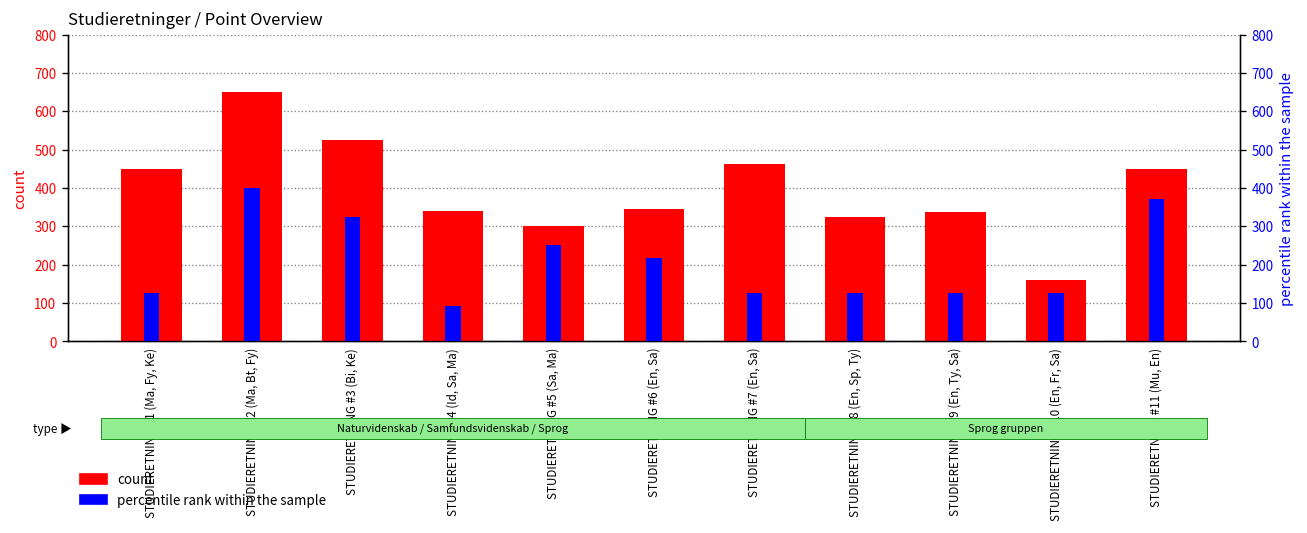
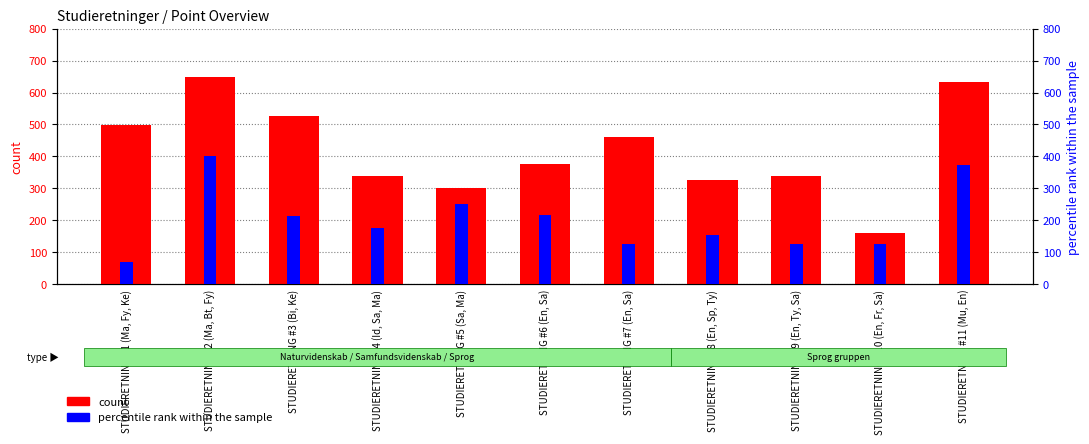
  {
    "count": {
-     "STUDIERETNING #1 (Ma, Fy, Ke)": 450,
+     "STUDIERETNING #1 (Ma, Fy, Ke)": 500,
      "STUDIERETNING #2 (Ma, Bt, Fy)": 650,
      "STUDIERETNING #3 (Bi, Ke)": 530,
      "STUDIERETNING #4 (Id, Sa, Ma)": 340,
      "STUDIERETNING #5 (Sa, Ma)": 300,
-     "STUDIERETNING #6 (En, Sa)": 350,
+     "STUDIERETNING #6 (En, Sa)": 380,
      "STUDIERETNING #7 (En, Sa)": 460,
      "STUDIERETNING #8 (En, Sp, Ty)": 330,
      "STUDIERETNING #9 (En, Ty, Sa)": 340,
      "STUDIERETNING #10 (En, Fr, Sa)": 160,
-     "STUDIERETNING #11 (Mu, En)": 450
+     "STUDIERETNING #11 (Mu, En)": 630
    },
    "percentile rank within the sample": {
-     "STUDIERETNING #1 (Ma, Fy, Ke)": 130,
+     "STUDIERETNING #1 (Ma, Fy, Ke)": 70,
      "STUDIERETNING #2 (Ma, Bt, Fy)": 400,
-     "STUDIERETNING #3 (Bi, Ke)": 330,
-     "STUDIERETNING #4 (Id, Sa, Ma)": 90,
+     "STUDIERETNING #3 (Bi, Ke)": 220,
+     "STUDIERETNING #4 (Id, Sa, Ma)": 180,
      "STUDIERETNING #5 (Sa, Ma)": 250,
      "STUDIERETNING #6 (En, Sa)": 220,
      "STUDIERETNING #7 (En, Sa)": 130,
-     "STUDIERETNING #8 (En, Sp, Ty)": 130,
+     "STUDIERETNING #8 (En, Sp, Ty)": 150,
      "STUDIERETNING #9 (En, Ty, Sa)": 130,
      "STUDIERETNING #10 (En, Fr, Sa)": 130,
      "STUDIERETNING #11 (Mu, En)": 370
    }
  }
